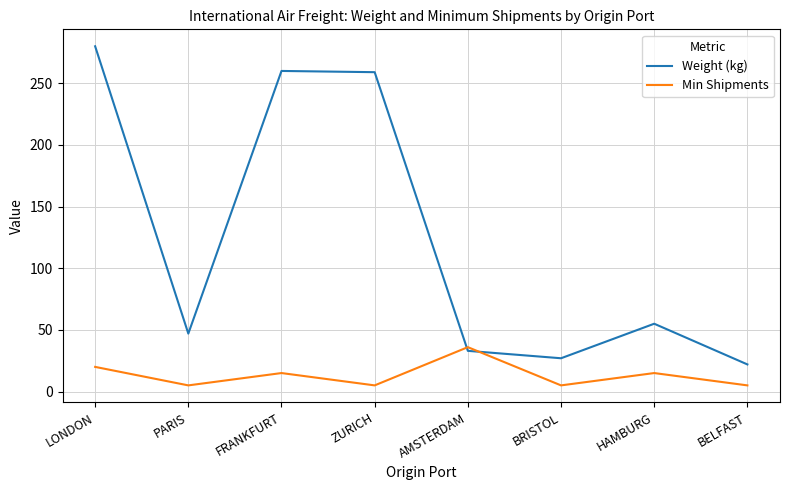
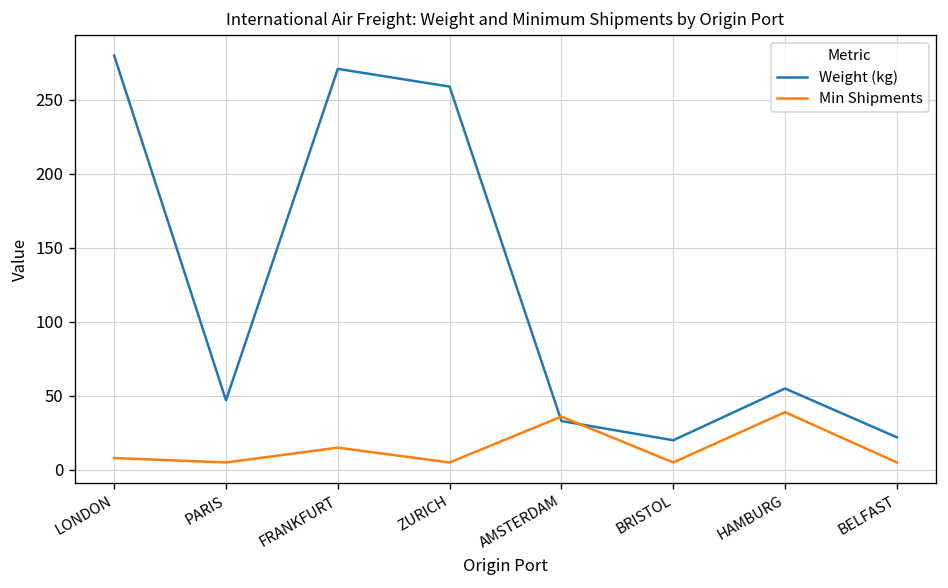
  {
    "Weight (kg)": {
      "LONDON": 280,
      "PARIS": 47,
-     "FRANKFURT": 260,
+     "FRANKFURT": 271,
      "ZURICH": 259,
      "AMSTERDAM": 33,
-     "BRISTOL": 27,
+     "BRISTOL": 20,
      "HAMBURG": 55,
      "BELFAST": 22
    },
    "Min Shipments": {
-     "LONDON": 20,
+     "LONDON": 8,
      "PARIS": 5,
      "FRANKFURT": 15,
      "ZURICH": 5,
      "AMSTERDAM": 36,
      "BRISTOL": 5,
-     "HAMBURG": 15,
+     "HAMBURG": 39,
      "BELFAST": 5
    }
  }
